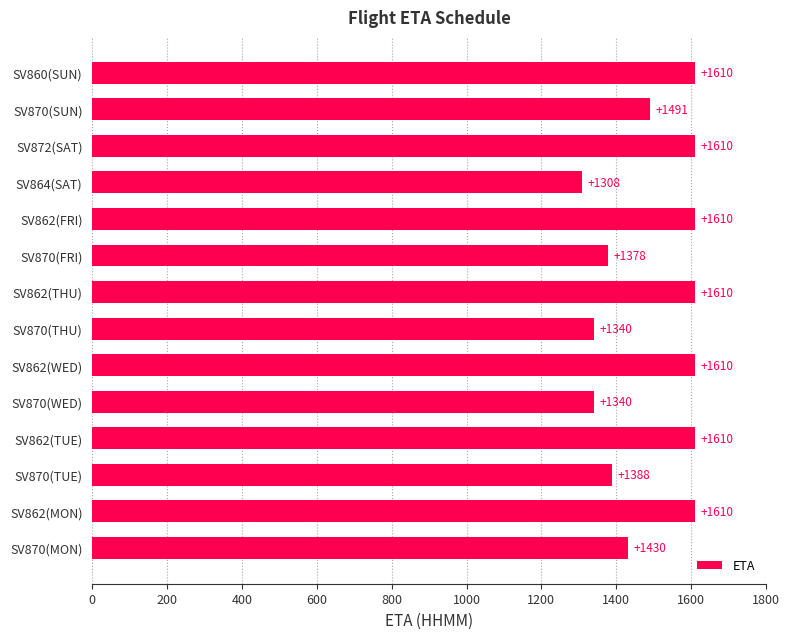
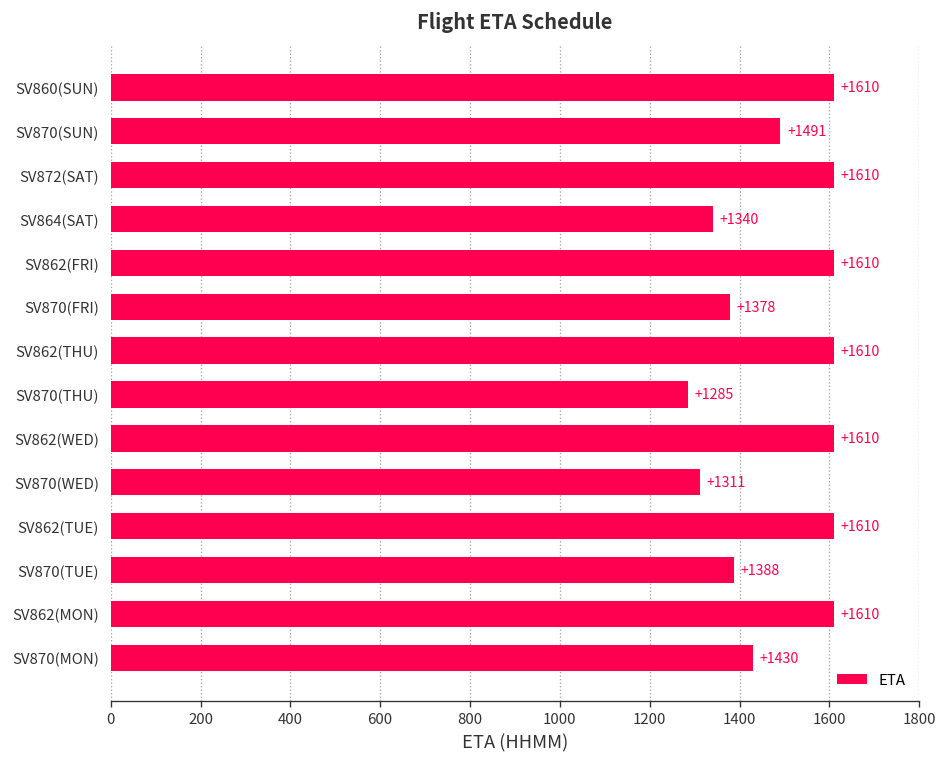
  {
    "SV860(SUN)": "+1610",
    "SV870(SUN)": "+1491",
    "SV872(SAT)": "+1610",
-   "SV864(SAT)": "+1308",
+   "SV864(SAT)": "+1340",
    "SV862(FRI)": "+1610",
    "SV870(FRI)": "+1378",
    "SV862(THU)": "+1610",
-   "SV870(THU)": "+1340",
+   "SV870(THU)": "+1285",
    "SV862(WED)": "+1610",
-   "SV870(WED)": "+1340",
+   "SV870(WED)": "+1311",
    "SV862(TUE)": "+1610",
    "SV870(TUE)": "+1388",
    "SV862(MON)": "+1610",
    "SV870(MON)": "+1430"
  }
